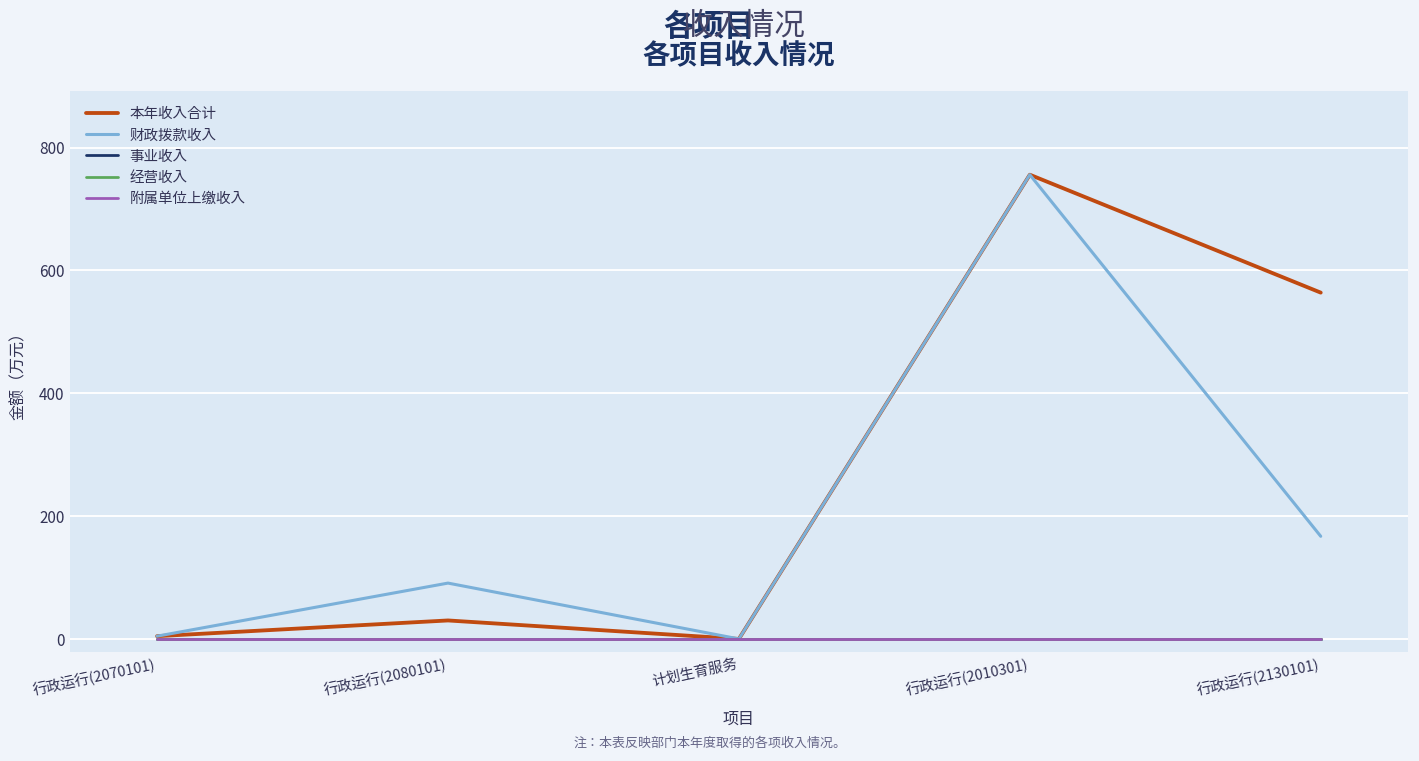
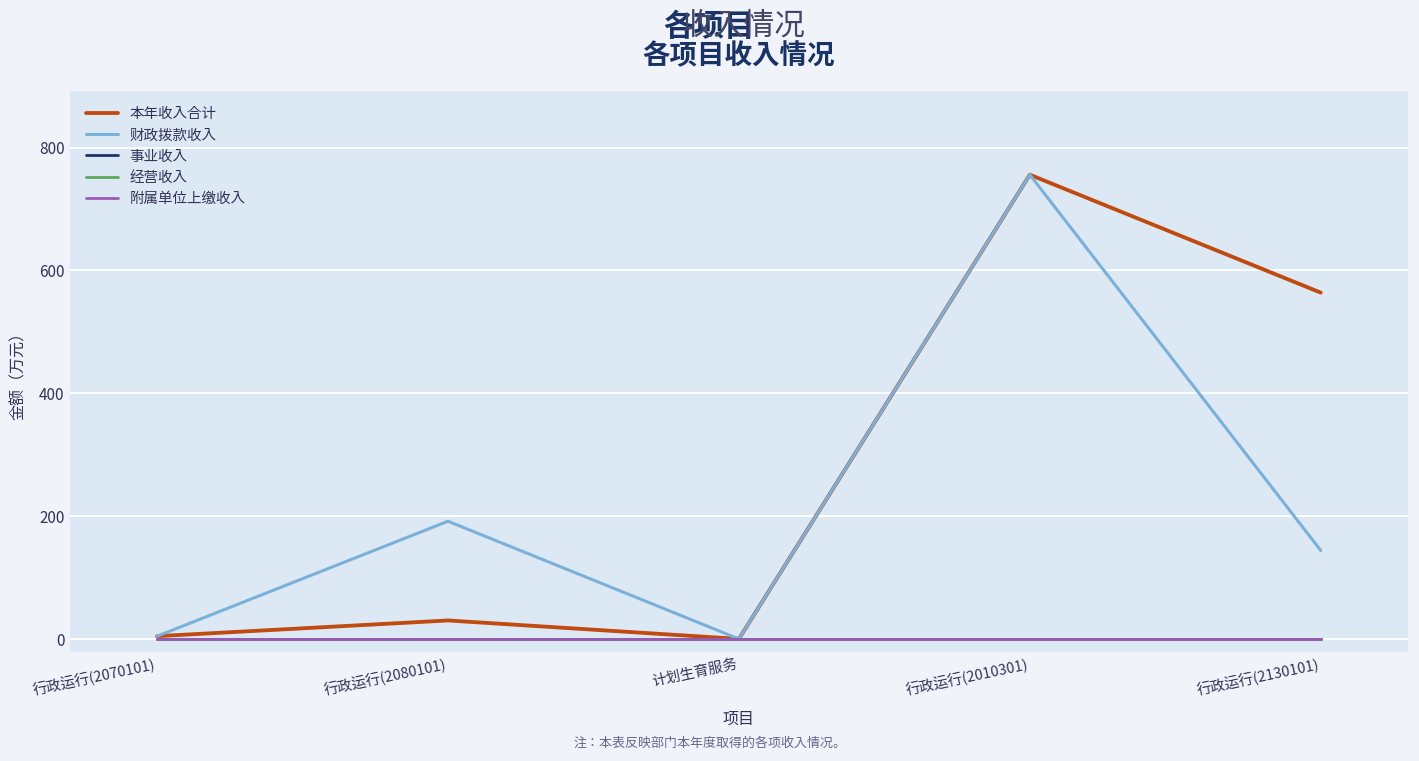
  {
    "本年收入合计": {
      "行政运行(2080101)": 30,
      "行政运行(2130101)": 560
    },
    "财政拨款收入": {
-     "行政运行(2080101)": 90,
-     "行政运行(2130101)": 170
+     "行政运行(2080101)": 190,
+     "行政运行(2130101)": 140
    },
    "附属单位上缴收入": {
      "行政运行(2070101)": 0,
      "行政运行(2080101)": 0,
      "行政运行(2010301)": 0,
      "行政运行(2130101)": 0
    }
  }
